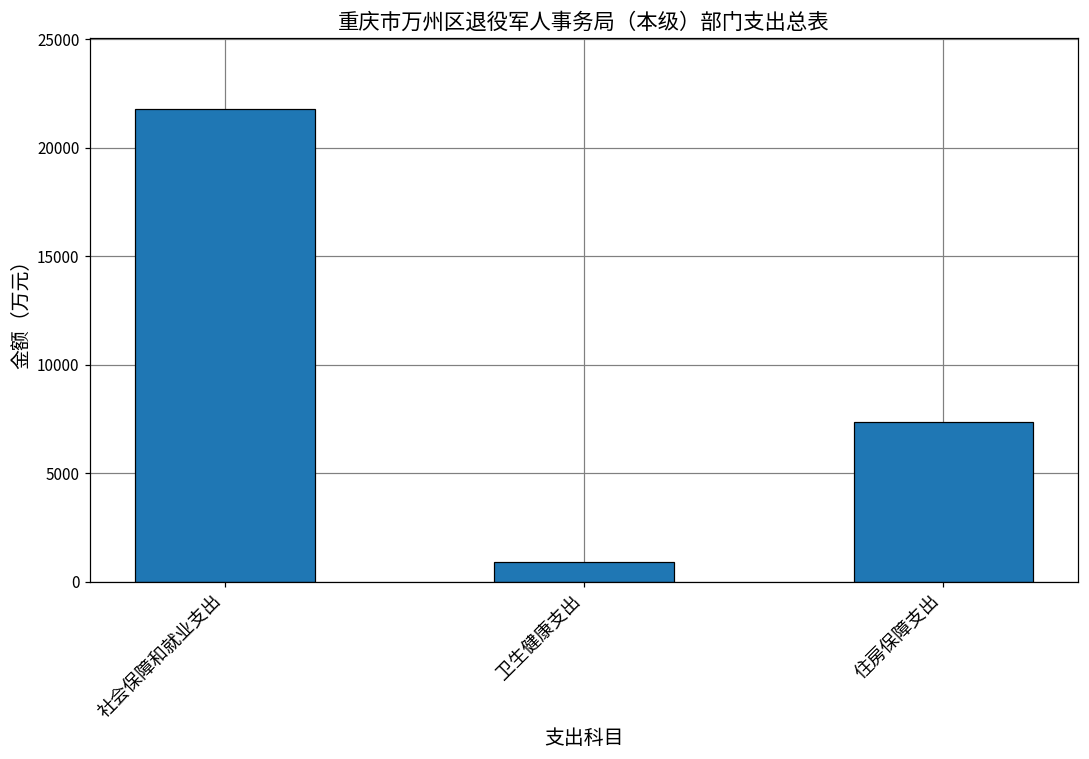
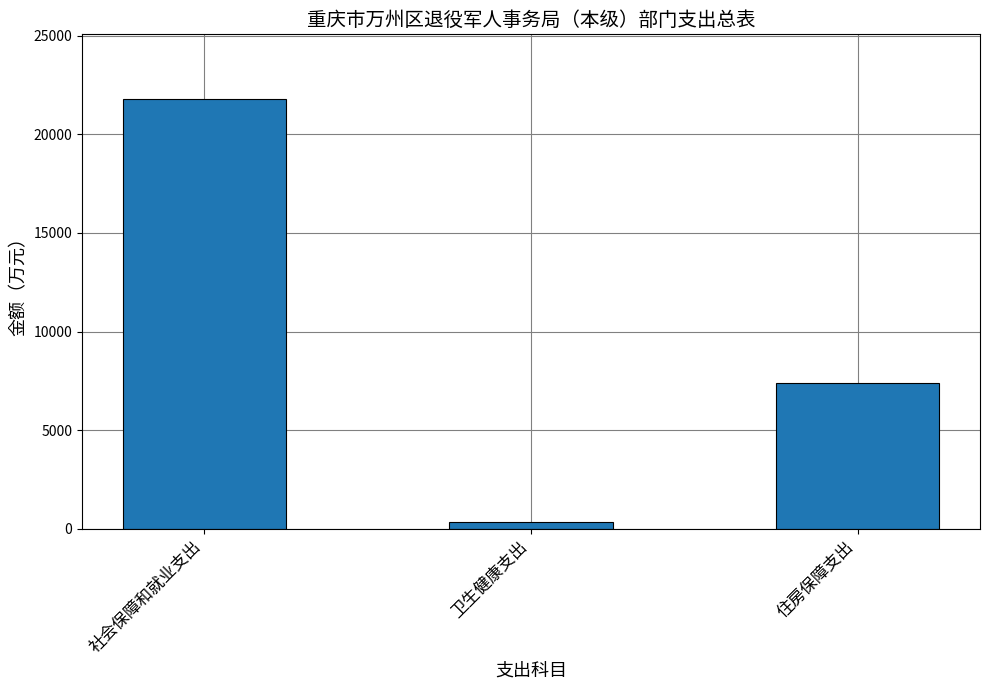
  {
    "社会保障和就业支出": 21800,
-   "卫生健康支出": 900,
+   "卫生健康支出": 300,
    "住房保障支出": 7400
  }
